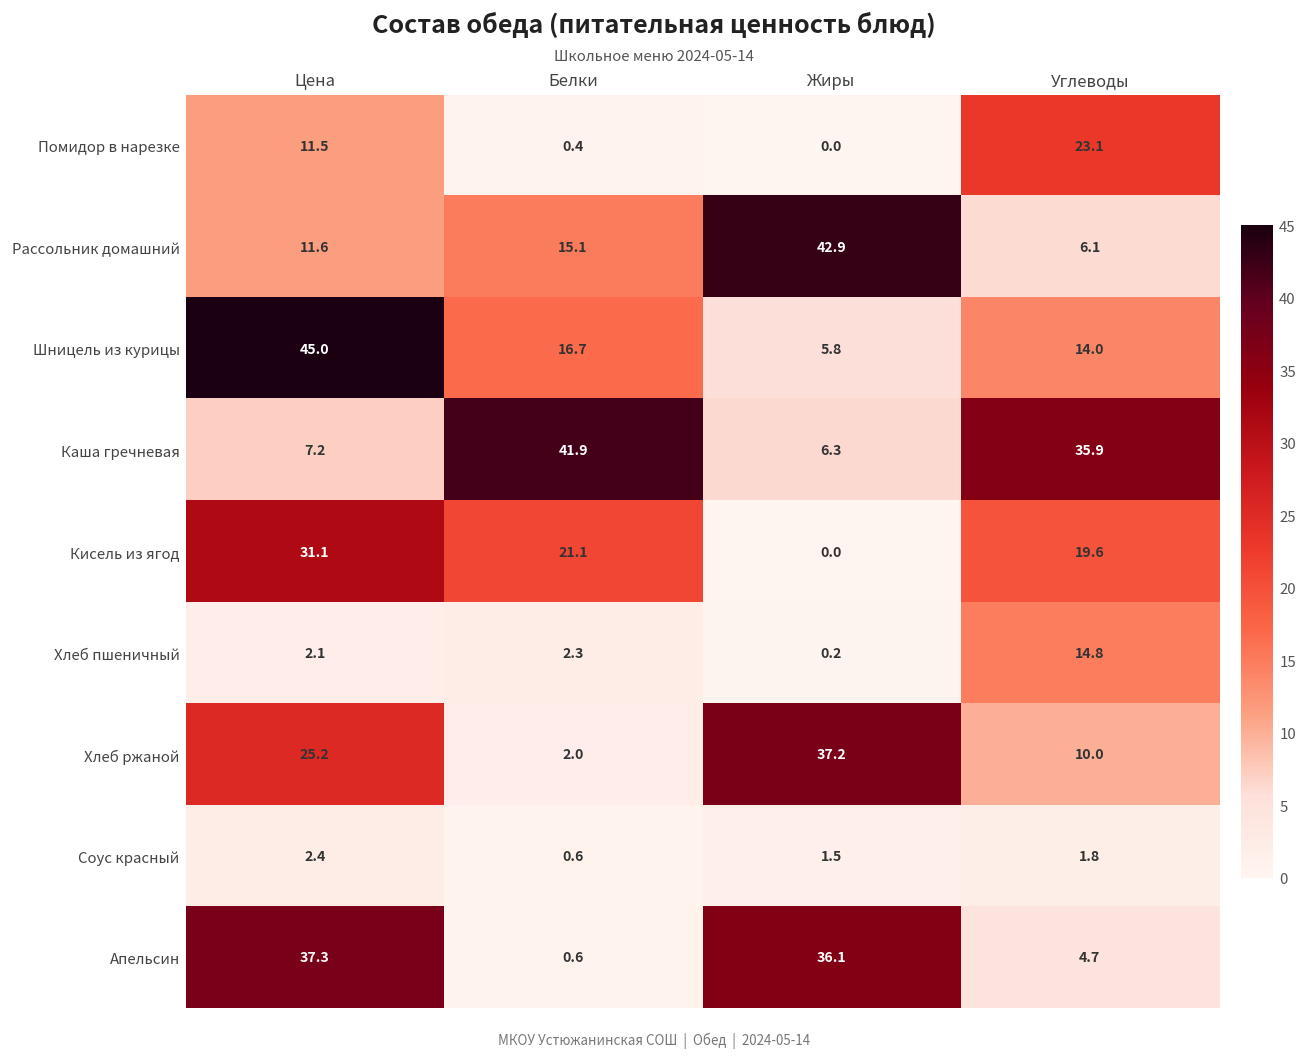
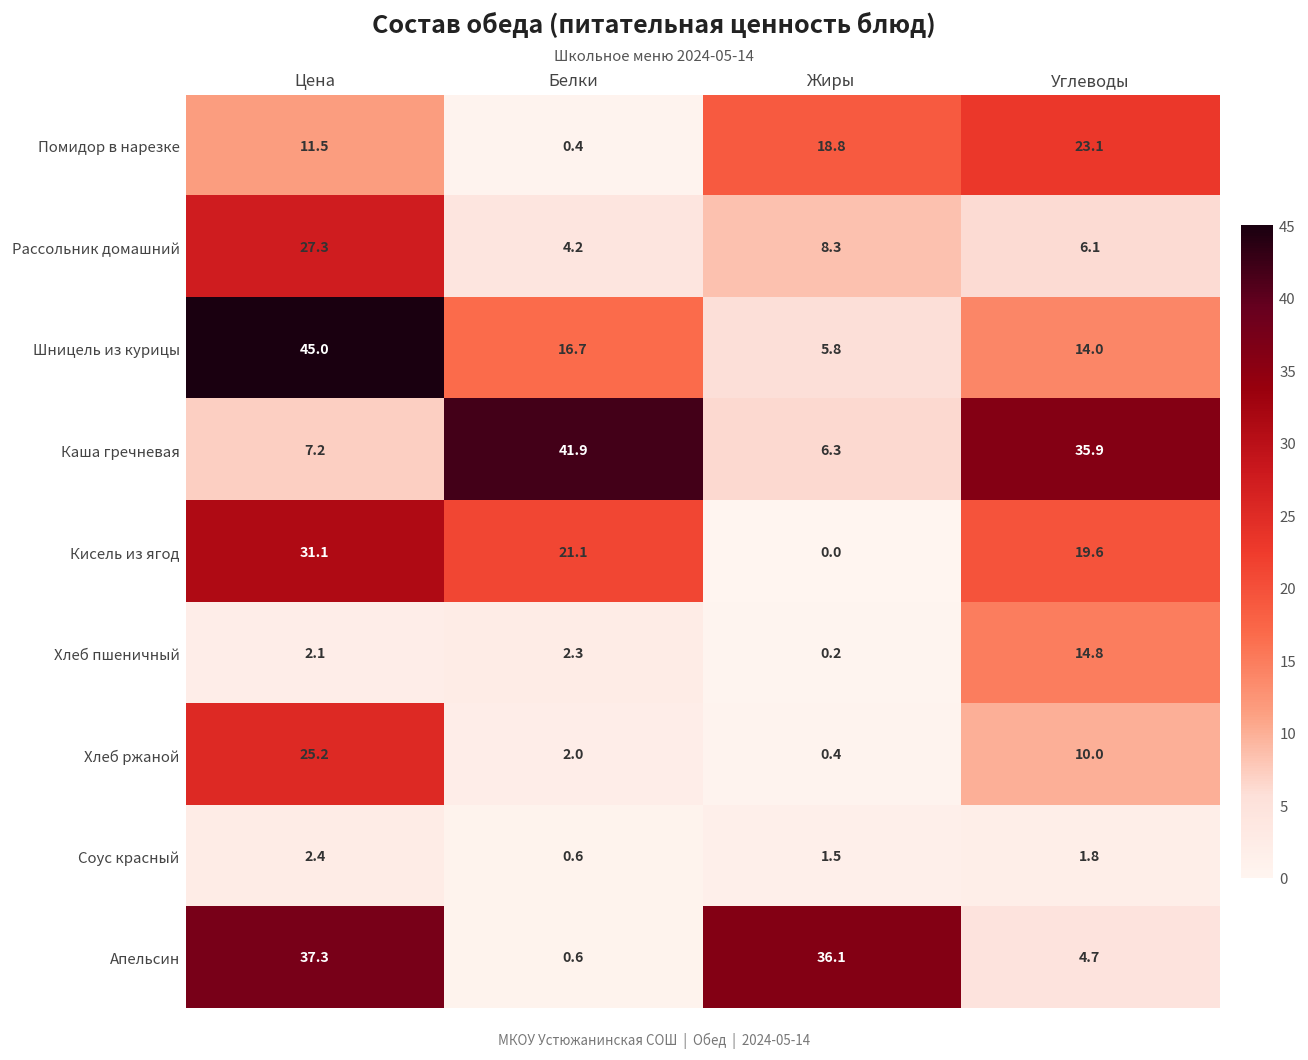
  {
    "Помидор в нарезке": {
      "Цена": 11.5,
      "Белки": 0.4,
-     "Жиры": 0.0,
+     "Жиры": 18.8,
      "Углеводы": 23.1
    },
    "Рассольник домашний": {
-     "Цена": 11.6,
-     "Белки": 15.1,
-     "Жиры": 42.9,
+     "Цена": 27.3,
+     "Белки": 4.2,
+     "Жиры": 8.3,
      "Углеводы": 6.1
    },
    "Шницель из курицы": {
      "Цена": 45.0,
      "Белки": 16.7,
      "Жиры": 5.8,
      "Углеводы": 14.0
    },
    "Каша гречневая": {
      "Цена": 7.2,
      "Белки": 41.9,
      "Жиры": 6.3,
      "Углеводы": 35.9
    },
    "Кисель из ягод": {
      "Цена": 31.1,
      "Белки": 21.1,
      "Жиры": 0.0,
      "Углеводы": 19.6
    },
    "Хлеб пшеничный": {
      "Цена": 2.1,
      "Белки": 2.3,
      "Жиры": 0.2,
      "Углеводы": 14.8
    },
    "Хлеб ржаной": {
      "Цена": 25.2,
      "Белки": 2.0,
-     "Жиры": 37.2,
+     "Жиры": 0.4,
      "Углеводы": 10.0
    },
    "Соус красный": {
      "Цена": 2.4,
      "Белки": 0.6,
      "Жиры": 1.5,
      "Углеводы": 1.8
    },
    "Апельсин": {
      "Цена": 37.3,
      "Белки": 0.6,
      "Жиры": 36.1,
      "Углеводы": 4.7
    }
  }
